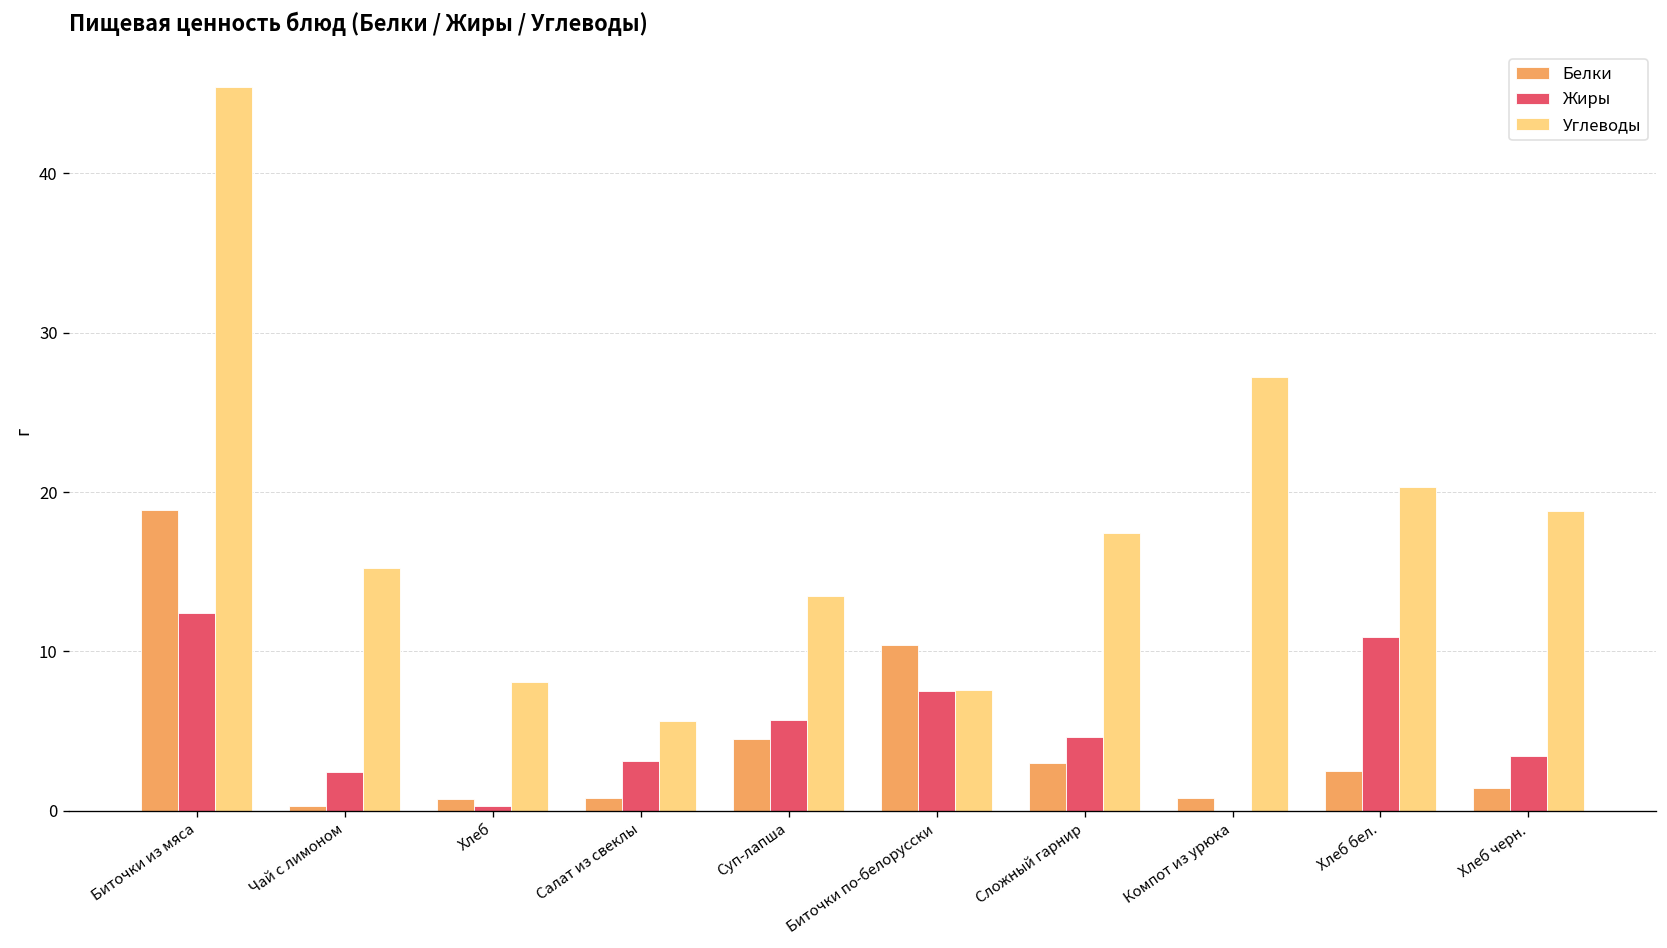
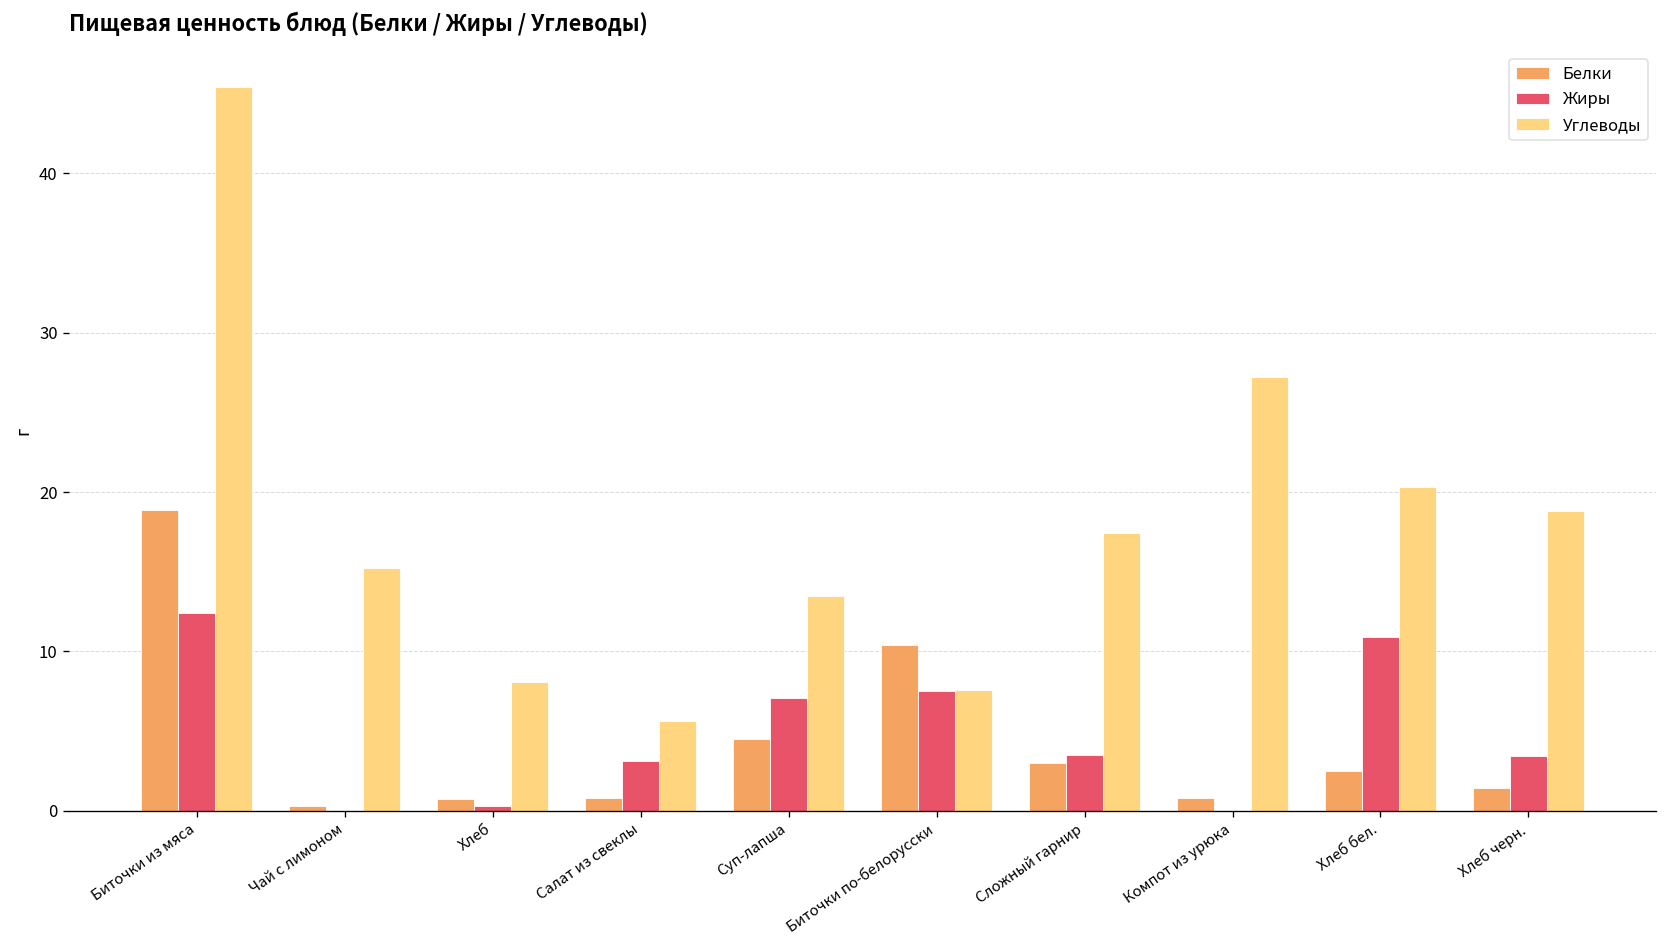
  {
    "Жиры": {
      "Биточки из мяса": 12.4,
-     "Чай с лимоном": 2.4,
+     "Чай с лимоном": 0.0,
      "Хлеб": 0.3,
      "Салат из свеклы": 3.1,
-     "Суп-лапша": 5.7,
+     "Суп-лапша": 7.1,
      "Биточки по-белорусски": 7.5,
-     "Сложный гарнир": 4.6,
+     "Сложный гарнир": 3.5,
      "Компот из урюка": 0.0,
      "Хлеб бел.": 10.9,
      "Хлеб черн.": 3.4
    }
  }
